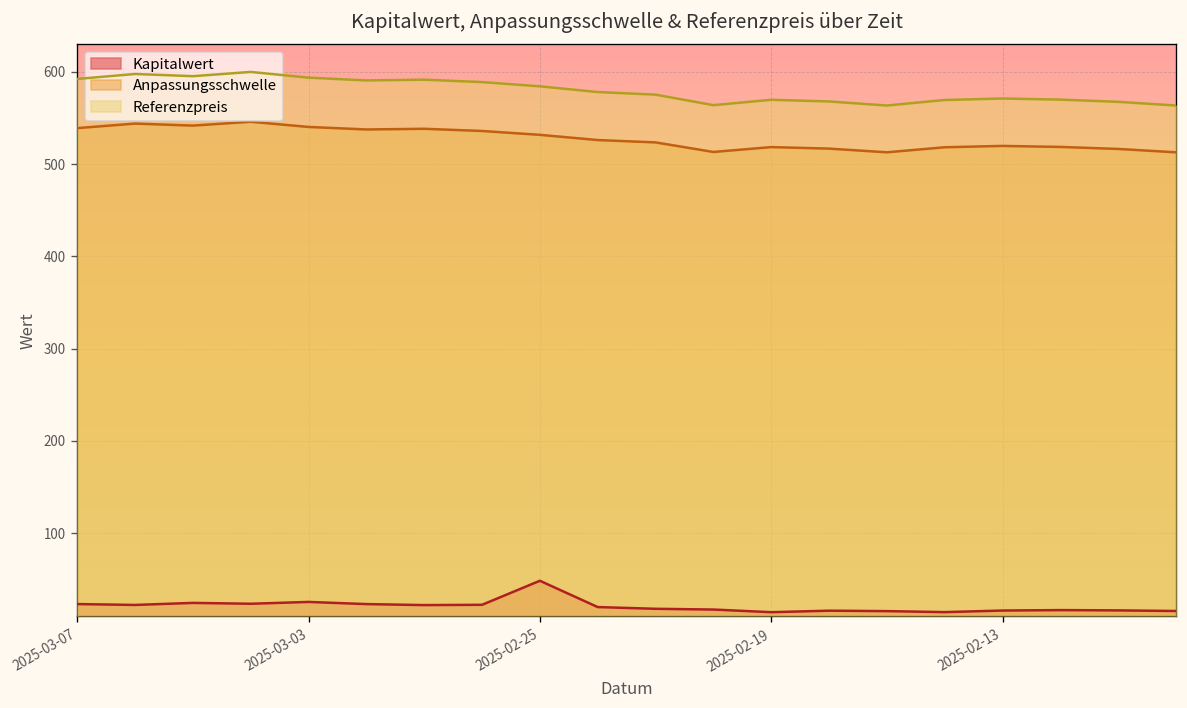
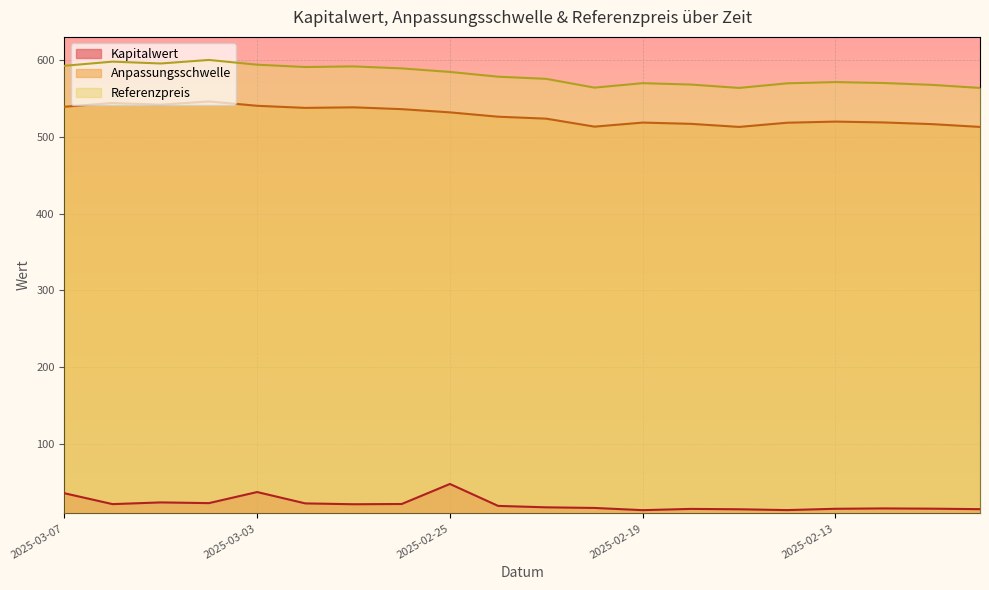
  {
    "Kapitalwert": {
-     "2025-03-07": 20,
-     "2025-03-03": 30,
+     "2025-03-07": 40,
+     "2025-03-03": 40,
      "2025-02-25": 50,
      "2025-02-19": 10,
      "2025-02-13": 20
    }
  }
